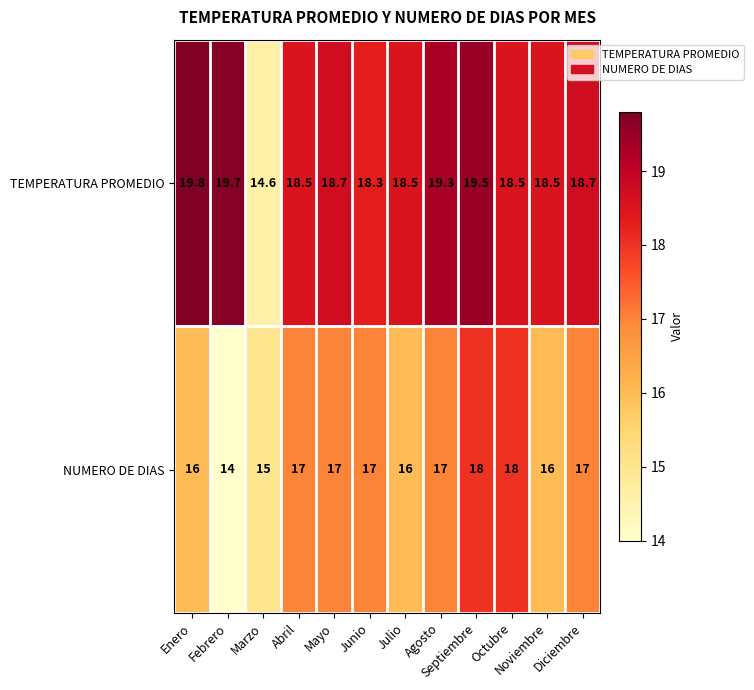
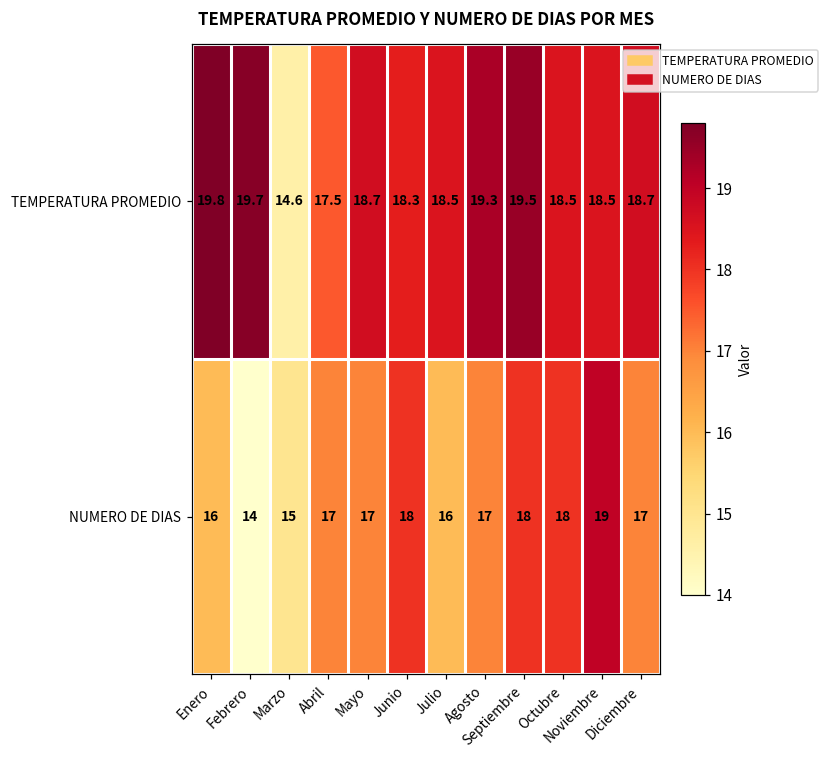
  {
    "TEMPERATURA PROMEDIO": {
      "Enero": 19.8,
      "Febrero": 19.7,
      "Marzo": 14.6,
-     "Abril": 18.5,
+     "Abril": 17.5,
      "Mayo": 18.7,
      "Junio": 18.3,
      "Julio": 18.5,
      "Agosto": 19.3,
      "Septiembre": 19.5,
      "Octubre": 18.5,
      "Noviembre": 18.5,
      "Diciembre": 18.7
    },
    "NUMERO DE DIAS": {
      "Enero": 16,
      "Febrero": 14,
      "Marzo": 15,
      "Abril": 17,
      "Mayo": 17,
-     "Junio": 17,
+     "Junio": 18,
      "Julio": 16,
      "Agosto": 17,
      "Septiembre": 18,
      "Octubre": 18,
-     "Noviembre": 16,
+     "Noviembre": 19,
      "Diciembre": 17
    }
  }
